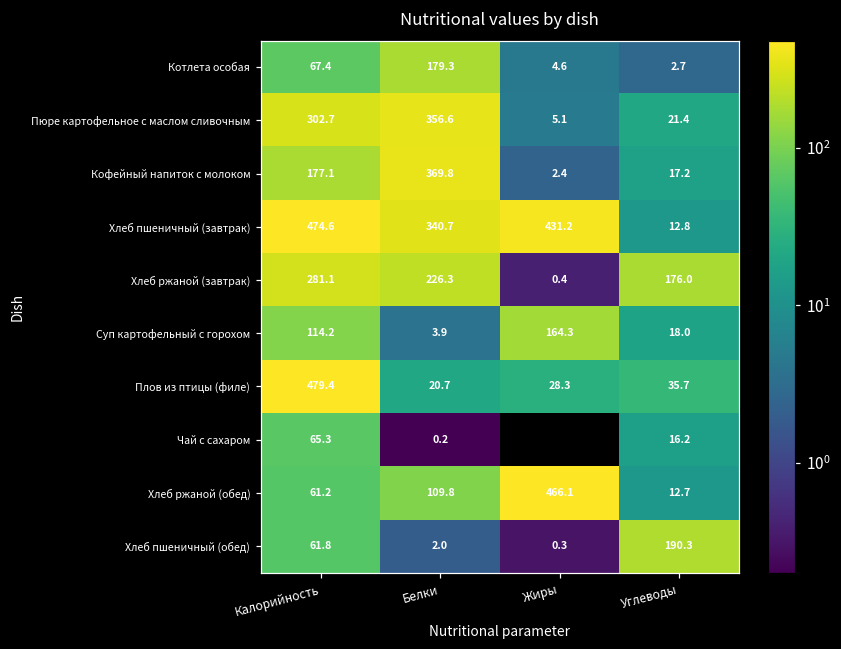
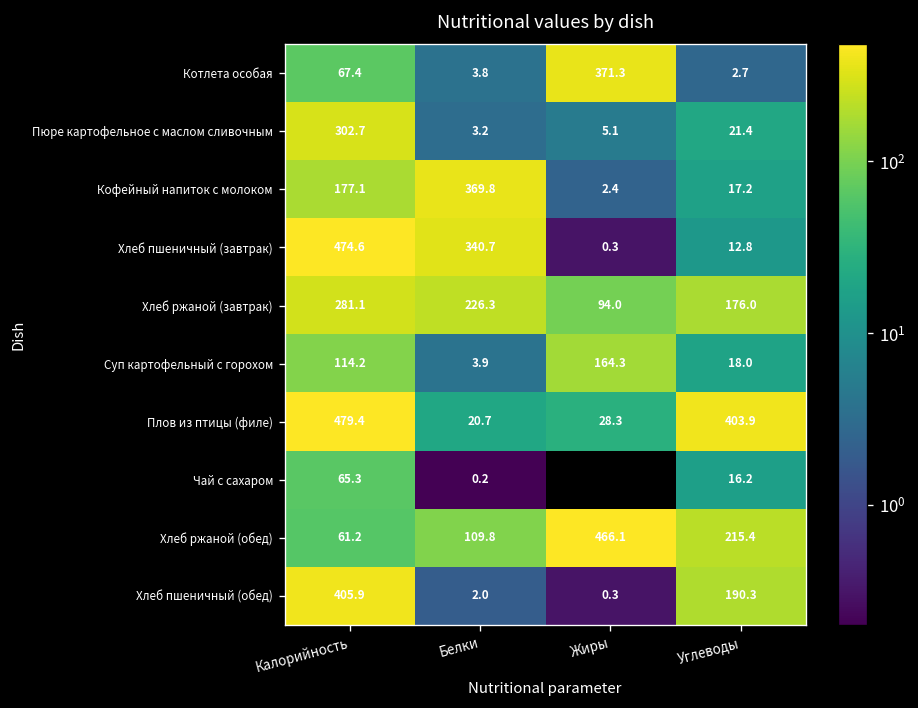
  {
    "Котлета особая": {
      "Калорийность": 67.4,
-     "Белки": 179.3,
-     "Жиры": 4.6,
+     "Белки": 3.8,
+     "Жиры": 371.3,
      "Углеводы": 2.7
    },
    "Пюре картофельное с маслом сливочным": {
      "Калорийность": 302.7,
-     "Белки": 356.6,
+     "Белки": 3.2,
      "Жиры": 5.1,
      "Углеводы": 21.4
    },
    "Кофейный напиток с молоком": {
      "Калорийность": 177.1,
      "Белки": 369.8,
      "Жиры": 2.4,
      "Углеводы": 17.2
    },
    "Хлеб пшеничный (завтрак)": {
      "Калорийность": 474.6,
      "Белки": 340.7,
-     "Жиры": 431.2,
+     "Жиры": 0.3,
      "Углеводы": 12.8
    },
    "Хлеб ржаной (завтрак)": {
      "Калорийность": 281.1,
      "Белки": 226.3,
-     "Жиры": 0.4,
+     "Жиры": 94.0,
      "Углеводы": 176.0
    },
    "Суп картофельный с горохом": {
      "Калорийность": 114.2,
      "Белки": 3.9,
      "Жиры": 164.3,
      "Углеводы": 18.0
    },
    "Плов из птицы (филе)": {
      "Калорийность": 479.4,
      "Белки": 20.7,
      "Жиры": 28.3,
-     "Углеводы": 35.7
+     "Углеводы": 403.9
    },
    "Чай с сахаром": {
      "Калорийность": 65.3,
      "Белки": 0.2,
      "Углеводы": 16.2
    },
    "Хлеб ржаной (обед)": {
      "Калорийность": 61.2,
      "Белки": 109.8,
      "Жиры": 466.1,
-     "Углеводы": 12.7
+     "Углеводы": 215.4
    },
    "Хлеб пшеничный (обед)": {
-     "Калорийность": 61.8,
+     "Калорийность": 405.9,
      "Белки": 2.0,
      "Жиры": 0.3,
      "Углеводы": 190.3
    }
  }
